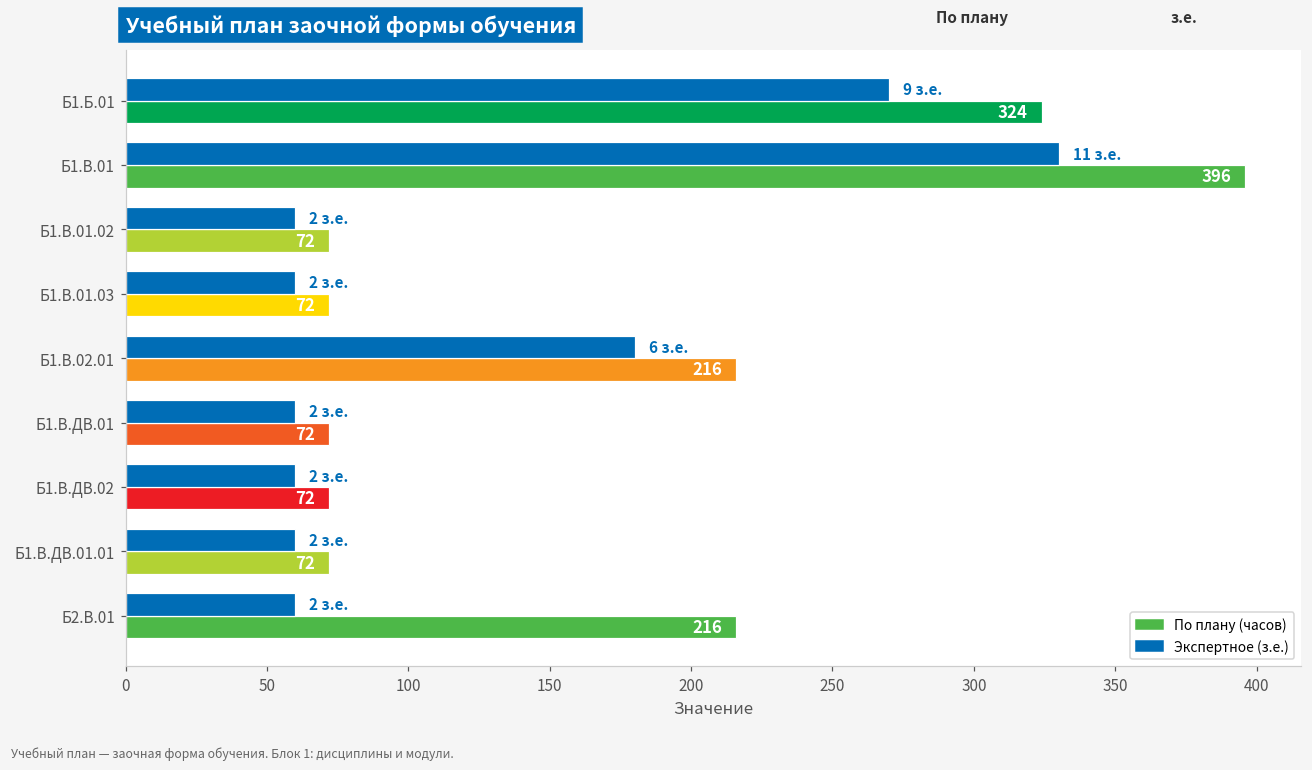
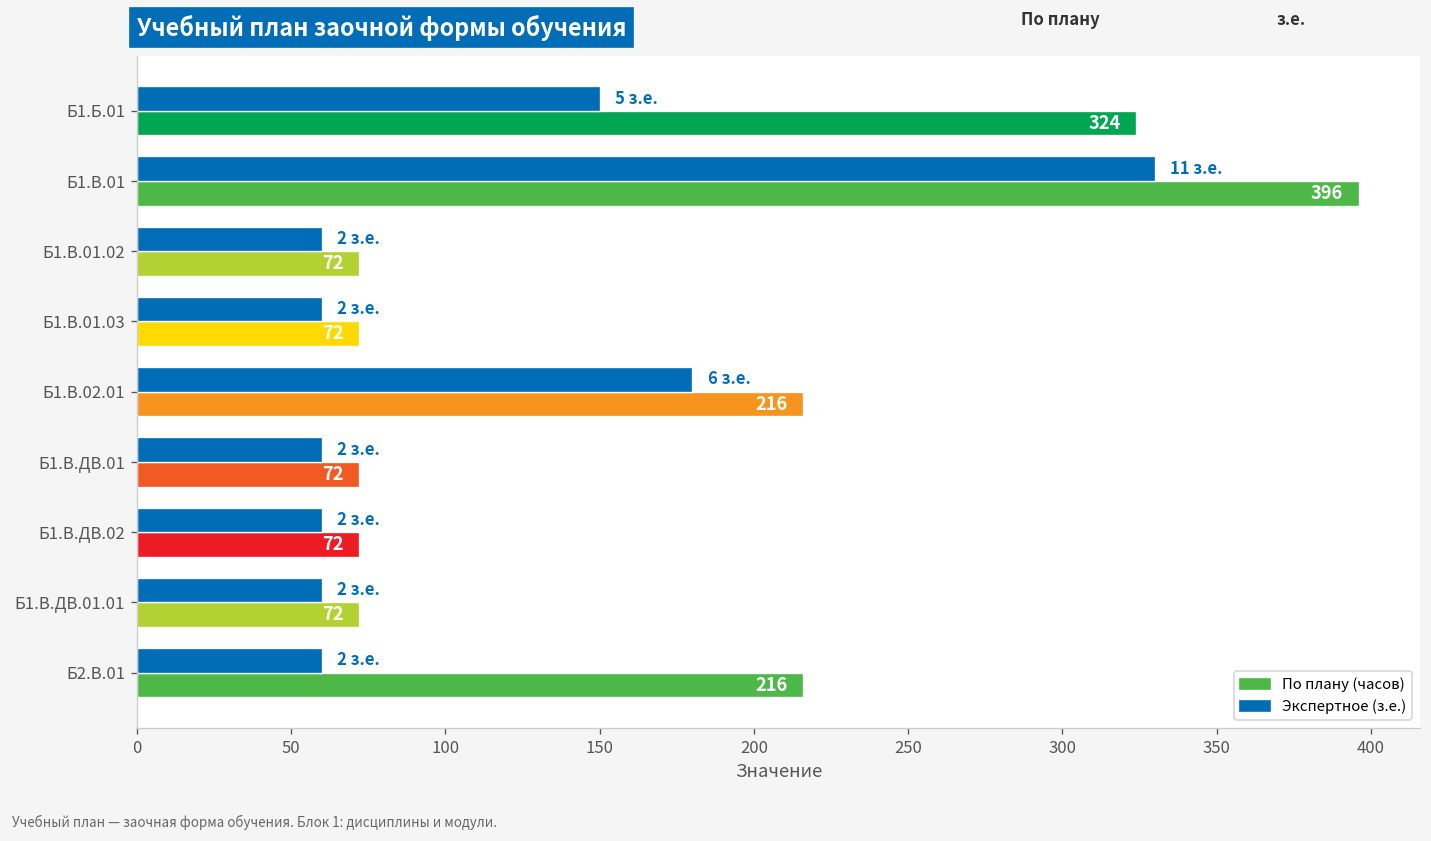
  {
    "Экспертное (з.е.)": {
-     "Б1.Б.01": 9
+     "Б1.Б.01": 5
    }
  }
